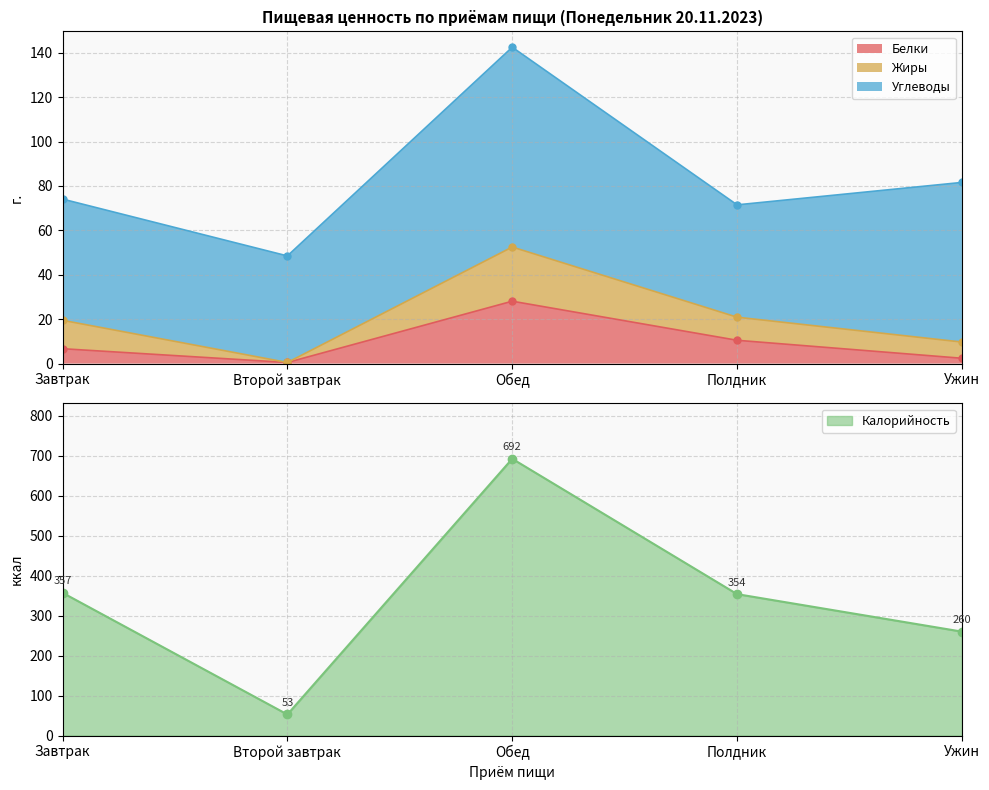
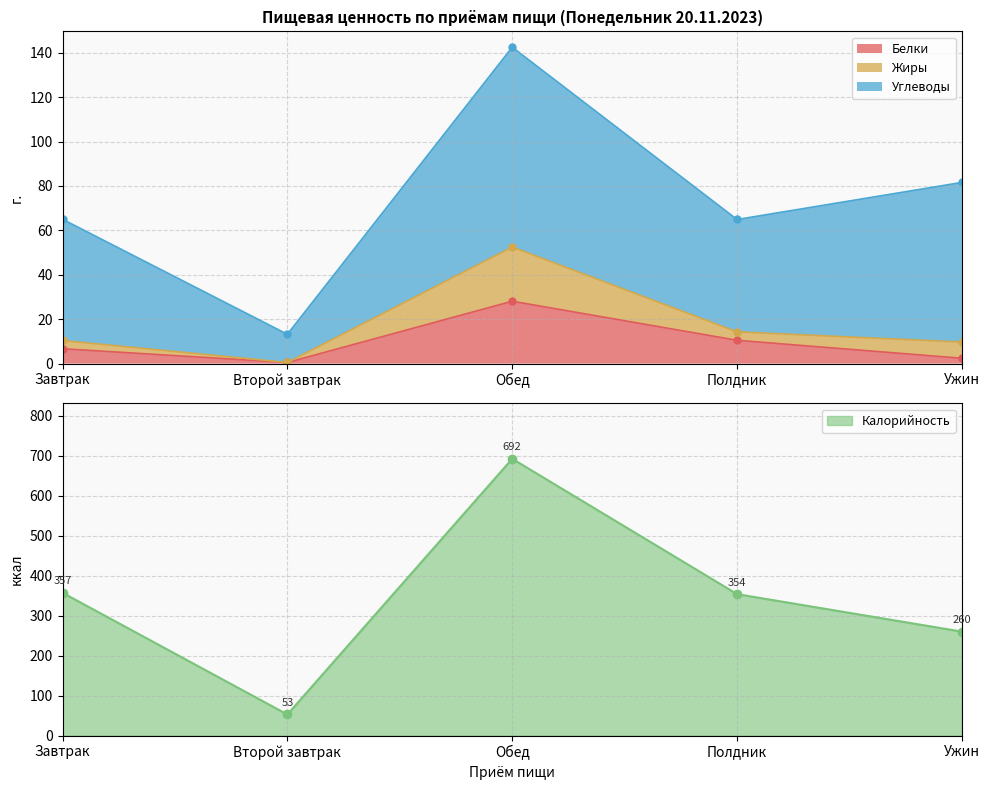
  {
    "Пищевая ценность по приёмам пищи (Понедельник 20.11.2023)": {
      "Белки": {
        "Завтрак": 7,
        "Обед": 28,
        "Полдник": 11,
        "Ужин": 2
      },
      "Жиры": {
-       "Завтрак": 13,
+       "Завтрак": 4,
        "Обед": 24,
-       "Полдник": 10,
+       "Полдник": 4,
        "Ужин": 7
      },
      "Углеводы": {
        "Завтрак": 55,
-       "Второй завтрак": 48,
+       "Второй завтрак": 13,
        "Обед": 90,
        "Полдник": 51,
        "Ужин": 72
      }
    }
  }
